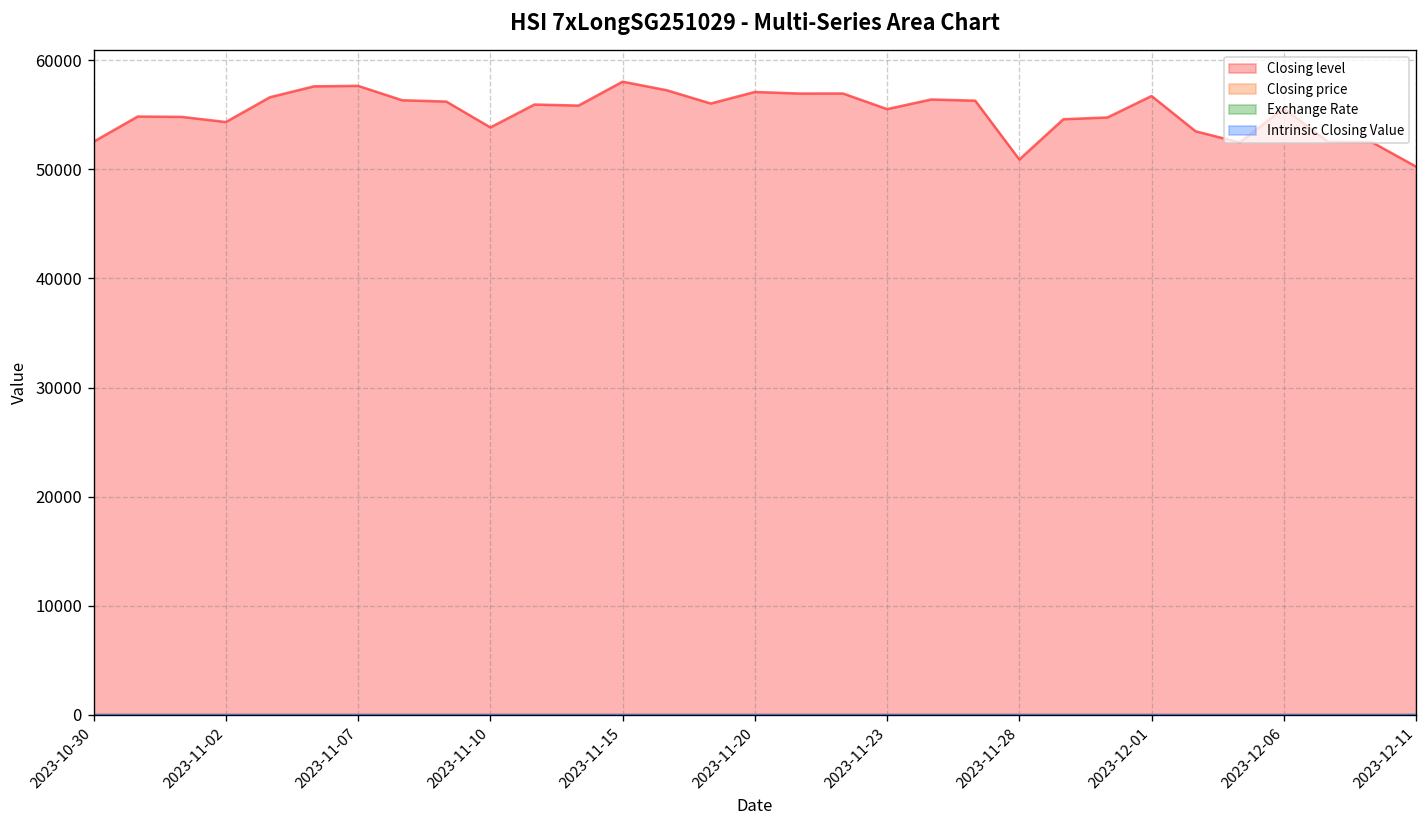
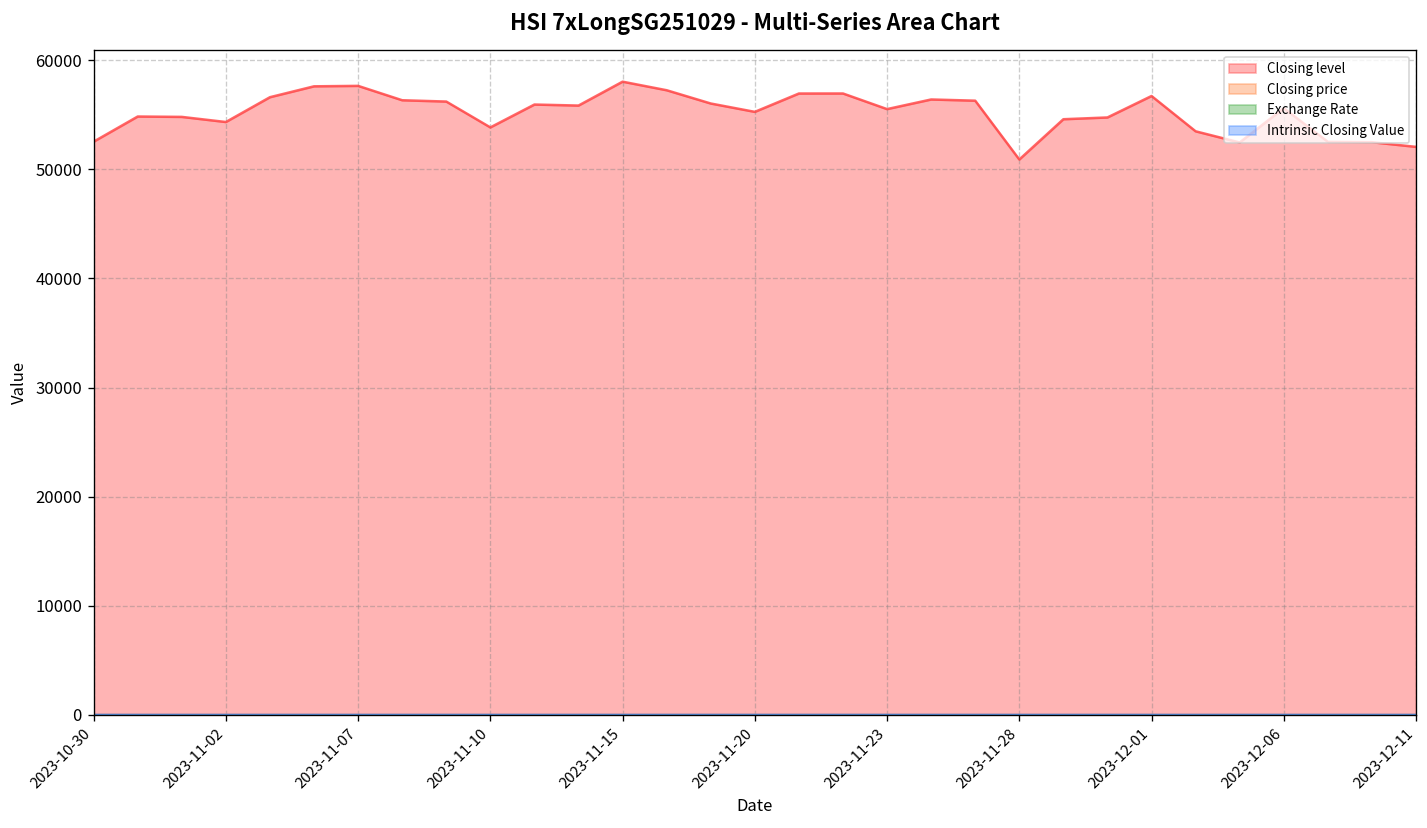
  {
    "Closing level": {
      "2023-10-30": 53000,
      "2023-11-02": 54000,
      "2023-11-07": 58000,
      "2023-11-10": 54000,
      "2023-11-15": 58000,
-     "2023-11-20": 57000,
+     "2023-11-20": 55000,
      "2023-11-23": 56000,
      "2023-11-28": 51000,
      "2023-12-01": 57000,
-     "2023-12-11": 50000
+     "2023-12-11": 52000
    },
    "Intrinsic Closing Value": {
      "2023-10-30": 0,
      "2023-11-02": 0,
      "2023-11-07": 0,
      "2023-11-10": 0,
      "2023-11-15": 0,
      "2023-11-20": 0,
      "2023-11-23": 0,
      "2023-11-28": 0,
      "2023-12-01": 0,
      "2023-12-06": 0,
      "2023-12-11": 0
    }
  }
